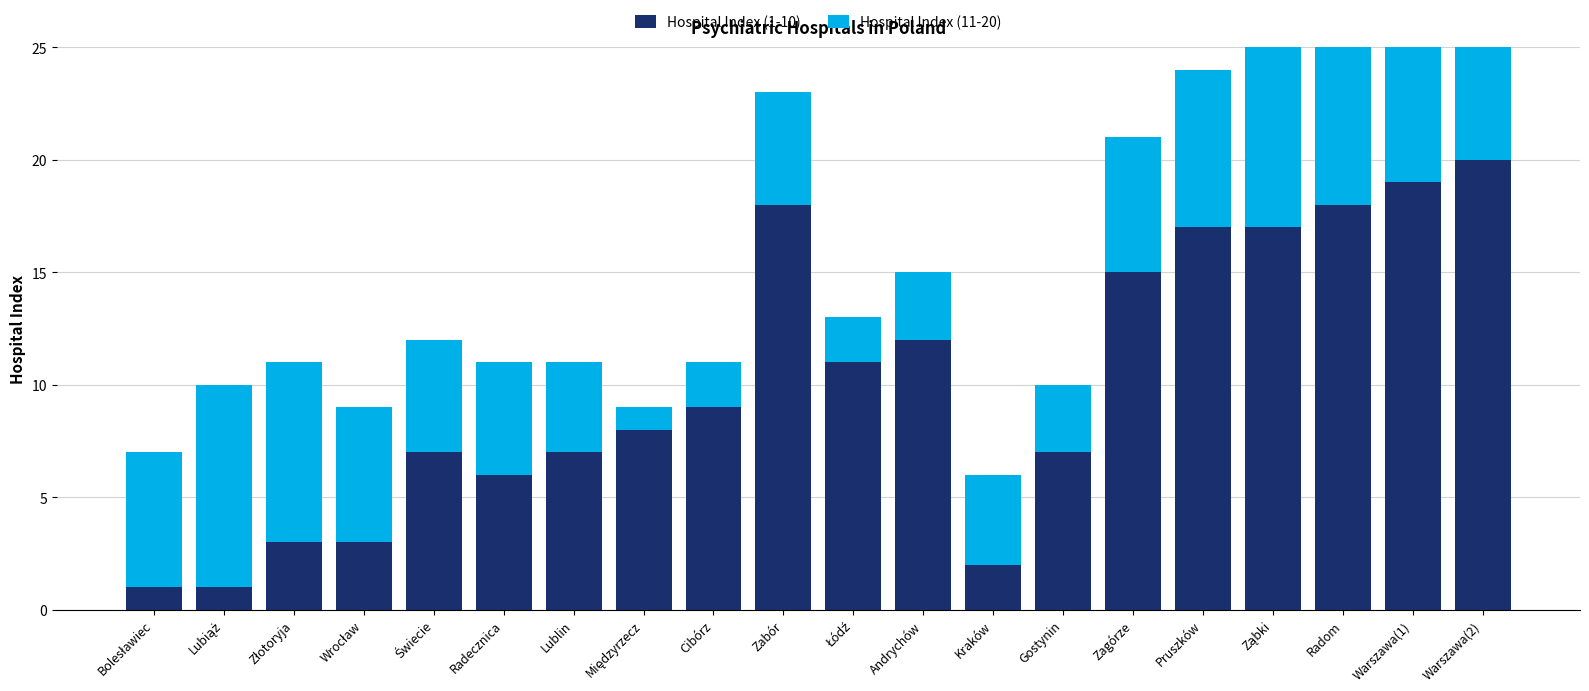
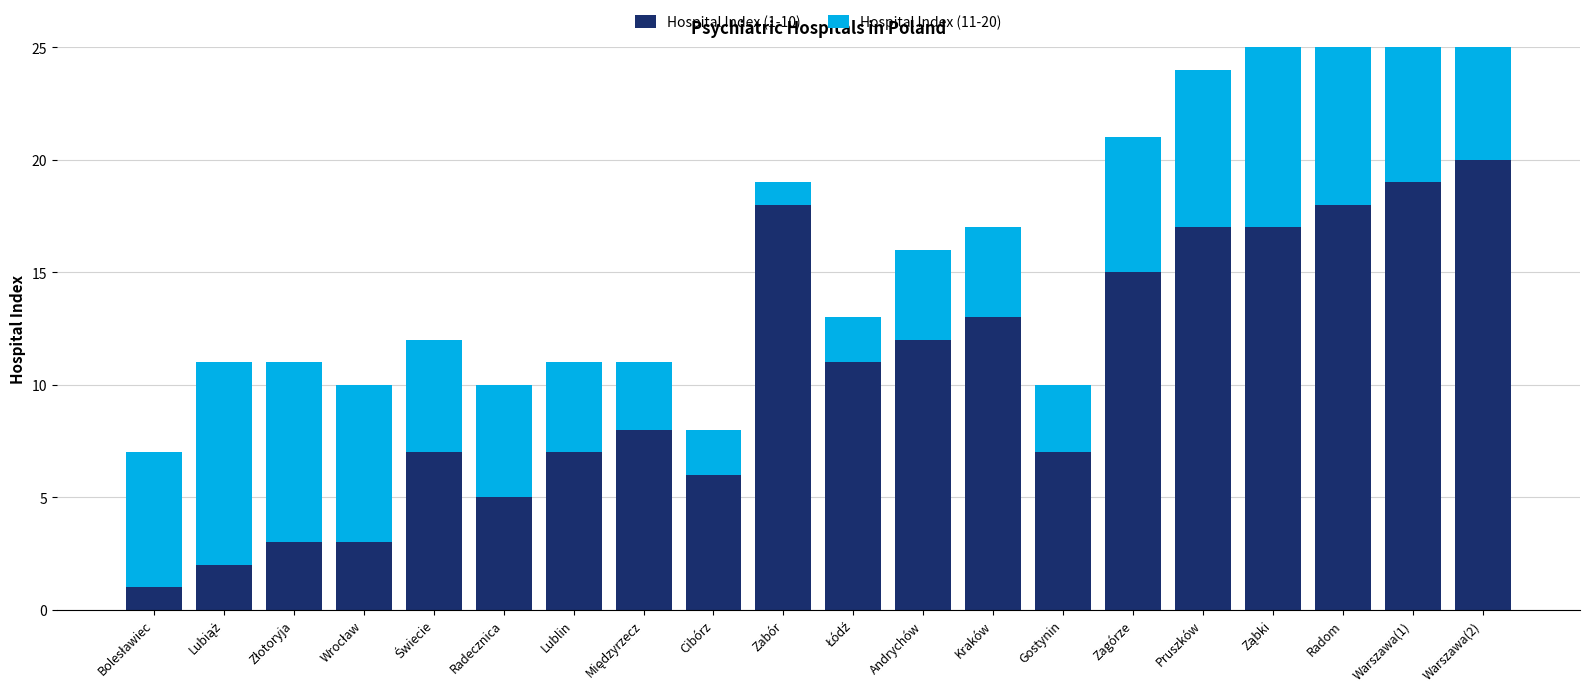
  {
    "Hospital Index (1-10)": {
      "Bolesławiec": 1,
-     "Lubiąż": 1,
+     "Lubiąż": 2,
      "Złotoryja": 3,
      "Wrocław": 3,
      "Świecie": 7,
-     "Radecznica": 6,
+     "Radecznica": 5,
      "Lublin": 7,
      "Międzyrzecz": 8,
-     "Cibórz": 9,
+     "Cibórz": 6,
      "Zabór": 18,
      "Łódź": 11,
      "Andrychów": 12,
-     "Kraków": 2,
+     "Kraków": 13,
      "Gostynin": 7,
      "Zagórze": 15,
      "Pruszków": 17,
      "Ząbki": 17,
      "Radom": 18,
      "Warszawa(1)": 19,
      "Warszawa(2)": 20
    },
    "Hospital Index (11-20)": {
      "Bolesławiec": 6,
      "Lubiąż": 9,
      "Złotoryja": 8,
-     "Wrocław": 6,
+     "Wrocław": 7,
      "Świecie": 5,
      "Radecznica": 5,
      "Lublin": 4,
-     "Międzyrzecz": 1,
+     "Międzyrzecz": 3,
      "Cibórz": 2,
-     "Zabór": 5,
+     "Zabór": 1,
      "Łódź": 2,
-     "Andrychów": 3,
+     "Andrychów": 4,
      "Kraków": 4,
      "Gostynin": 3,
      "Zagórze": 6,
      "Pruszków": 7,
      "Ząbki": 8
    }
  }
